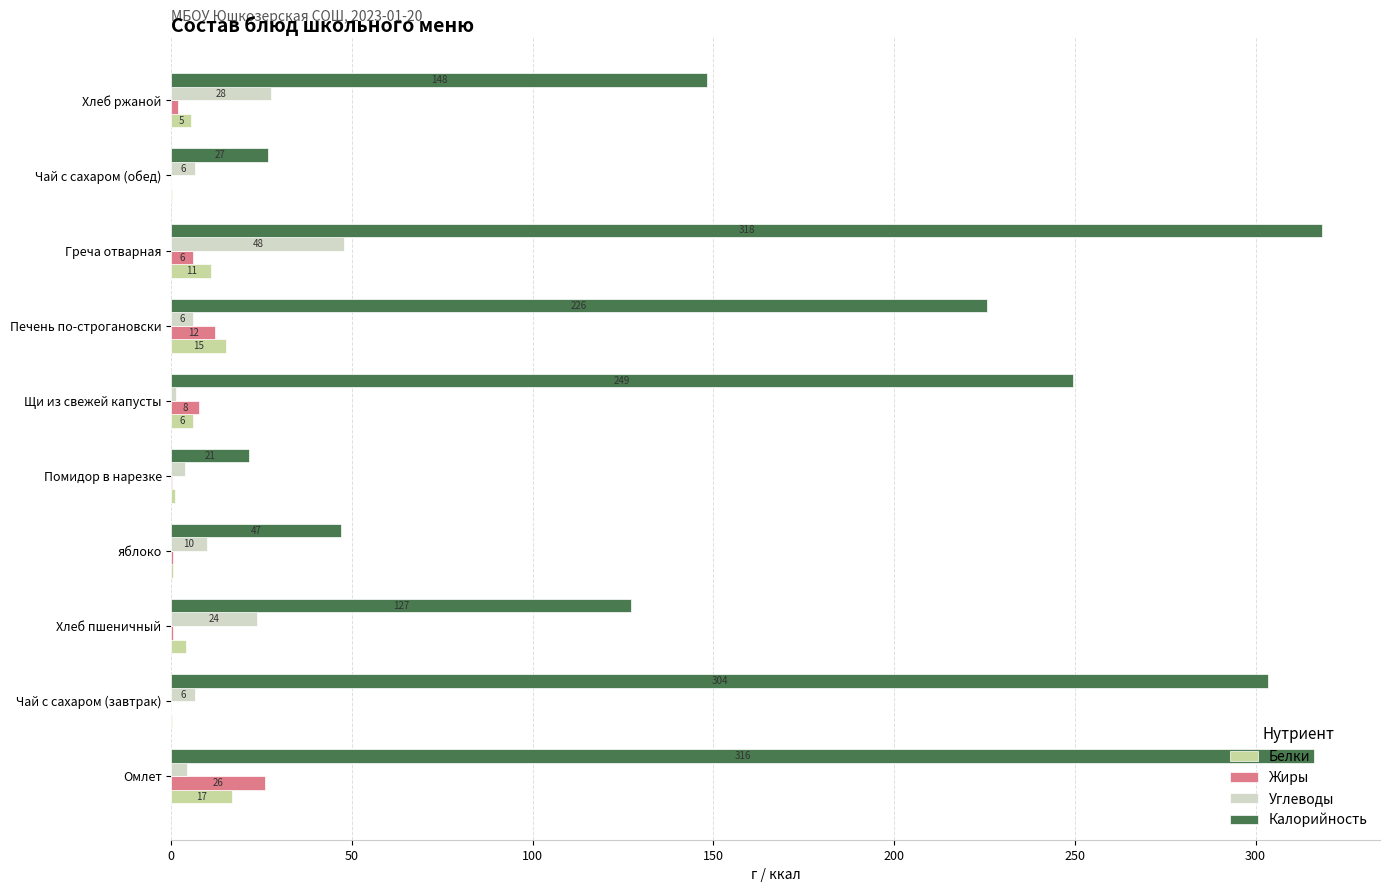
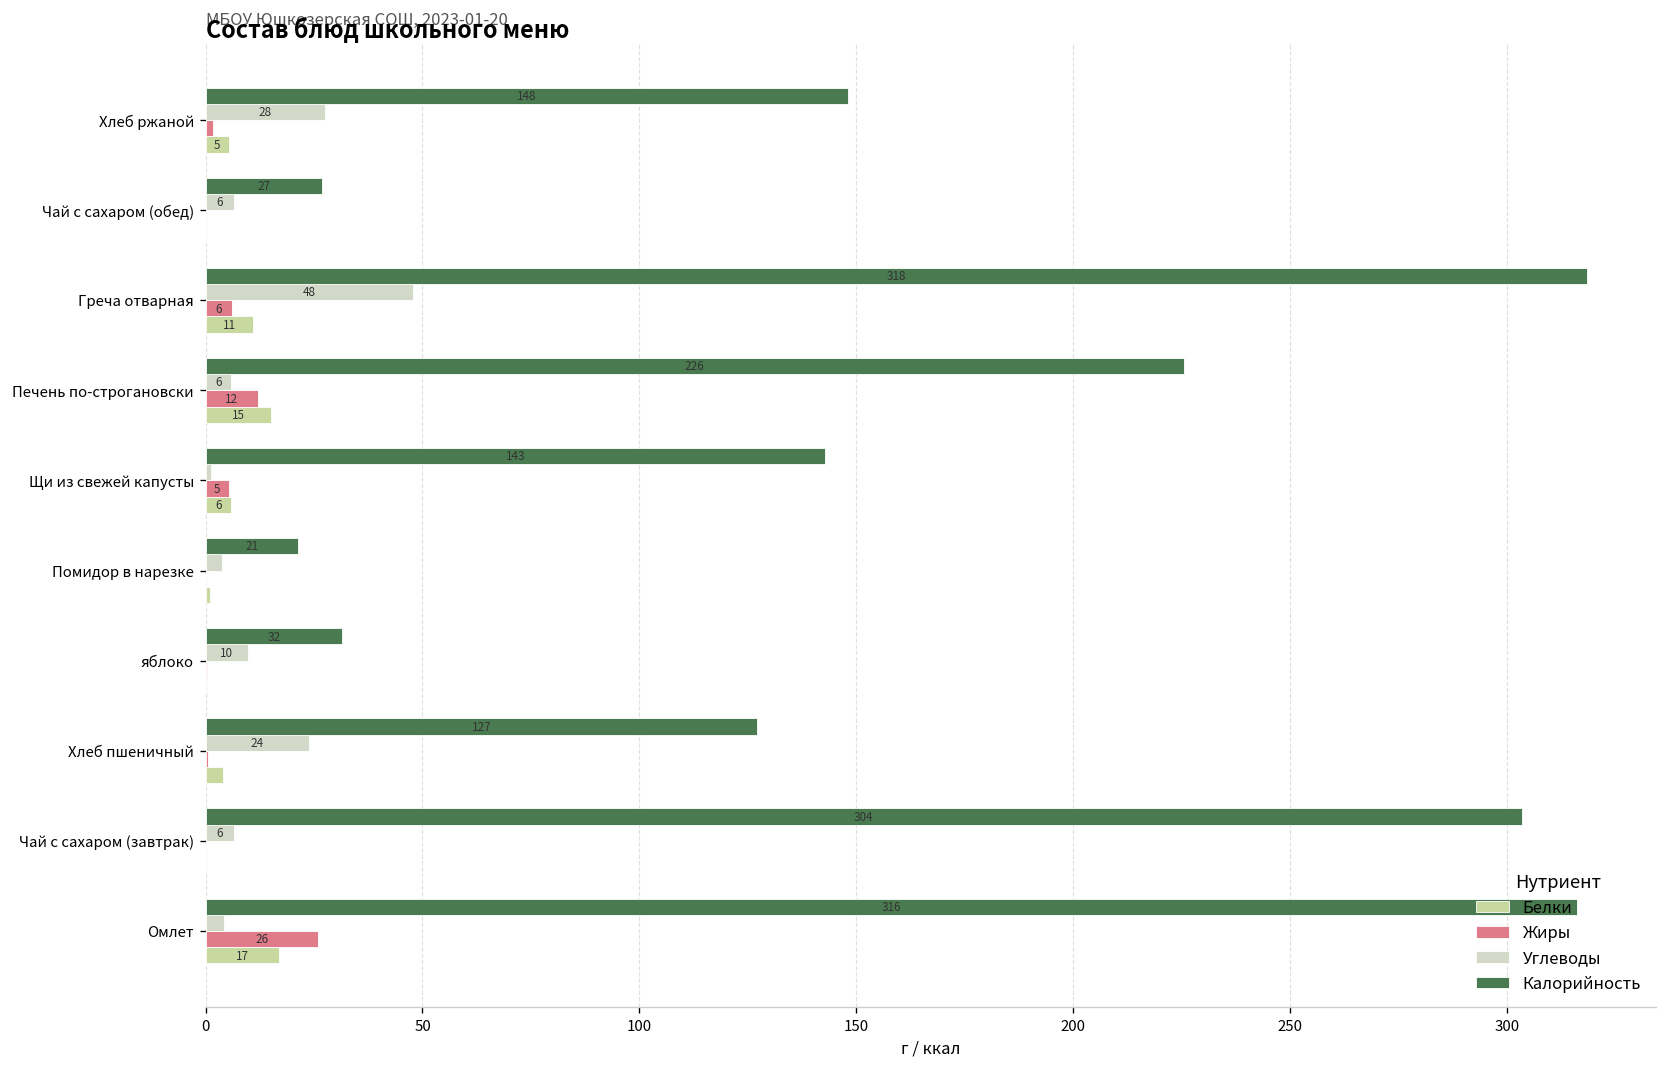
  {
    "Жиры": {
      "Греча отварная": 6,
      "Печень по-строгановски": 12,
-     "Щи из свежей капусты": 8,
+     "Щи из свежей капусты": 5,
      "Омлет": 26
    },
    "Калорийность": {
      "Хлеб ржаной": 148,
      "Чай с сахаром (обед)": 27,
      "Греча отварная": 318,
      "Печень по-строгановски": 226,
-     "Щи из свежей капусты": 249,
+     "Щи из свежей капусты": 143,
      "Помидор в нарезке": 21,
-     "яблоко": 47,
+     "яблоко": 32,
      "Хлеб пшеничный": 127,
      "Чай с сахаром (завтрак)": 304,
      "Омлет": 316
    }
  }
